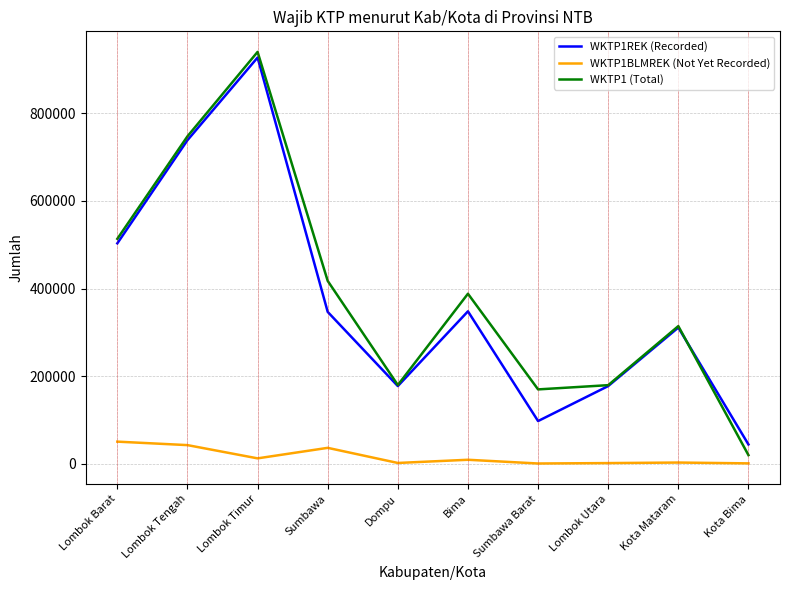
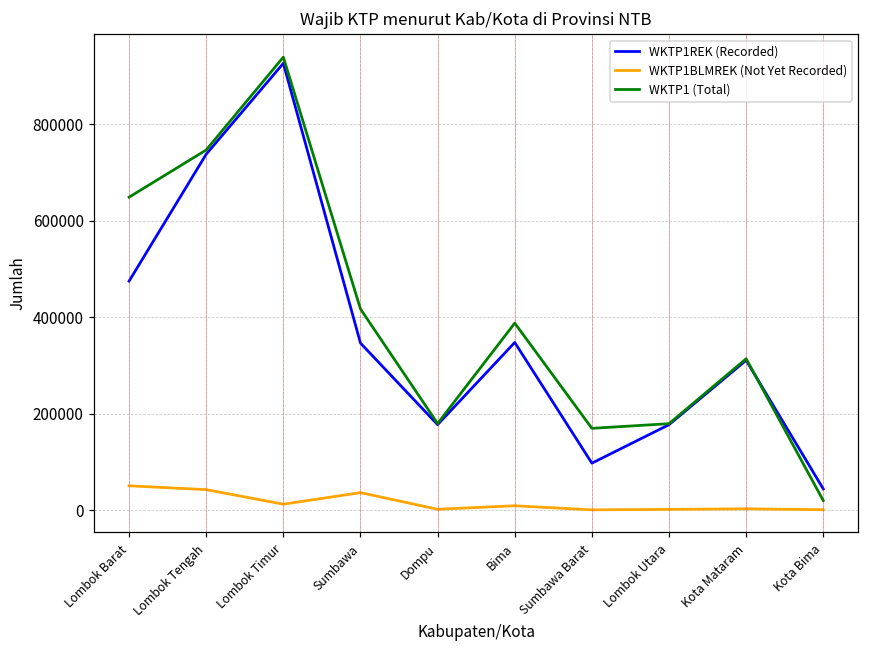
  {
    "WKTP1REK (Recorded)": {
-     "Lombok Barat": 500000,
+     "Lombok Barat": 480000,
      "Lombok Tengah": 740000,
      "Lombok Timur": 930000,
      "Sumbawa": 350000,
      "Bima": 350000,
      "Sumbawa Barat": 100000,
      "Kota Bima": 40000
    },
    "WKTP1BLMREK (Not Yet Recorded)": {
      "Lombok Barat": 50000,
      "Lombok Tengah": 40000,
      "Lombok Timur": 10000,
      "Sumbawa": 40000,
      "Dompu": 0,
      "Bima": 10000,
      "Sumbawa Barat": 0,
      "Lombok Utara": 0,
      "Kota Mataram": 0,
      "Kota Bima": 0
    },
    "WKTP1 (Total)": {
-     "Lombok Barat": 510000,
+     "Lombok Barat": 650000,
      "Lombok Tengah": 750000,
      "Lombok Timur": 940000,
      "Sumbawa": 420000,
      "Bima": 390000,
      "Sumbawa Barat": 170000,
      "Kota Bima": 20000
    }
  }
